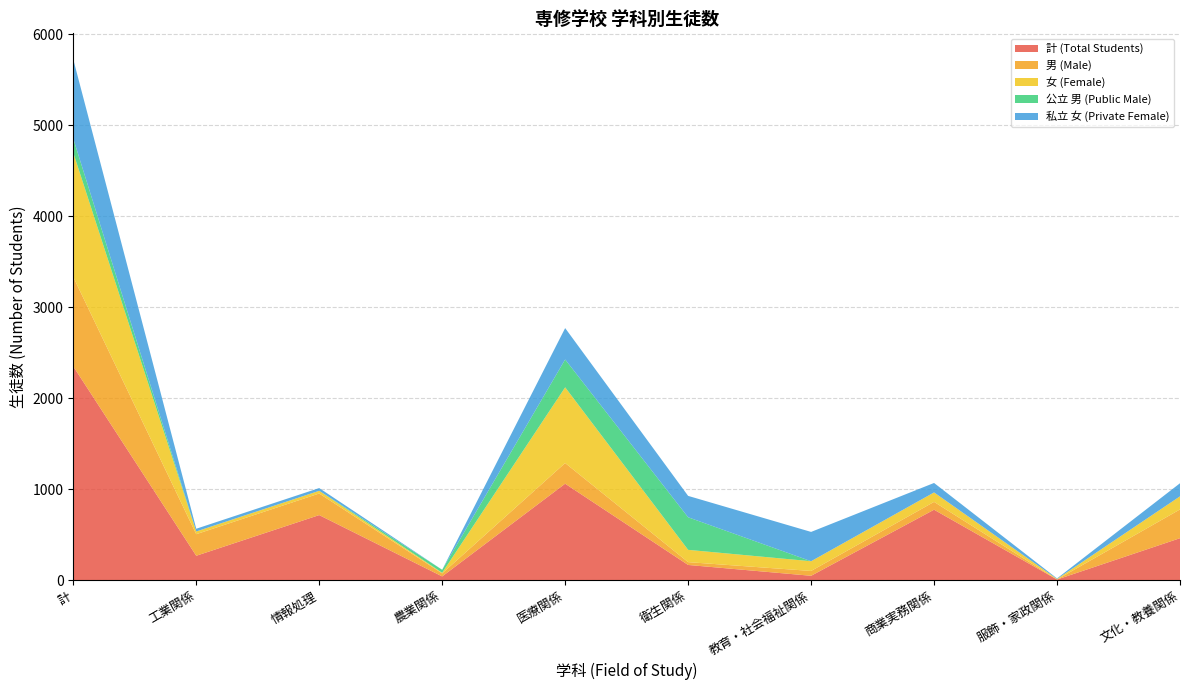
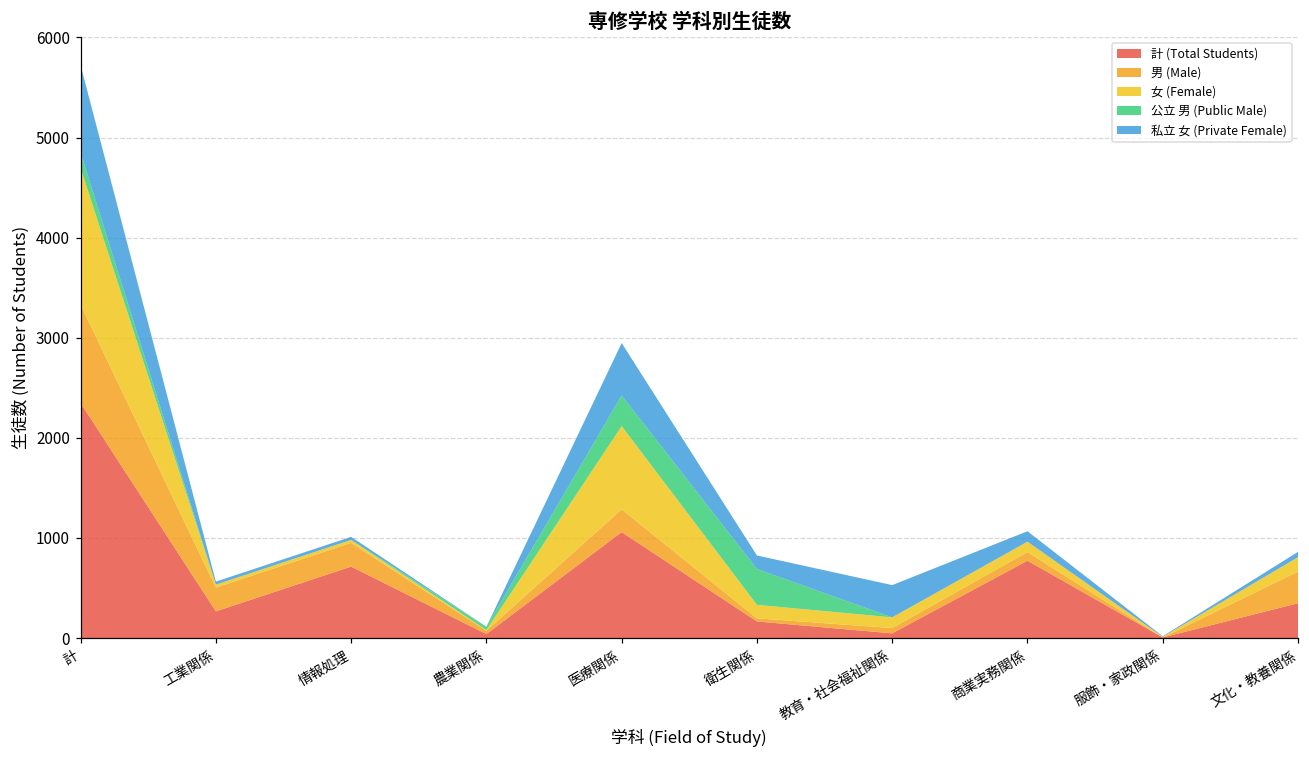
  {
    "計 (Total Students)": {
      "計": 2300,
      "工業関係": 300,
      "情報処理": 700,
      "農業関係": 0,
      "医療関係": 1100,
      "衛生関係": 200,
      "教育・社会福祉関係": 0,
      "商業実務関係": 800,
-     "文化・教養関係": 500
+     "文化・教養関係": 300
    },
    "公立 男 (Public Male)": {
      "計": 200,
      "医療関係": 300,
      "衛生関係": 400
    },
    "私立 女 (Private Female)": {
      "計": 900,
      "工業関係": 0,
      "情報処理": 0,
-     "医療関係": 300,
-     "衛生関係": 200,
+     "医療関係": 500,
+     "衛生関係": 100,
      "教育・社会福祉関係": 300,
      "商業実務関係": 100,
-     "文化・教養関係": 140
+     "文化・教養関係": 50
    }
  }
